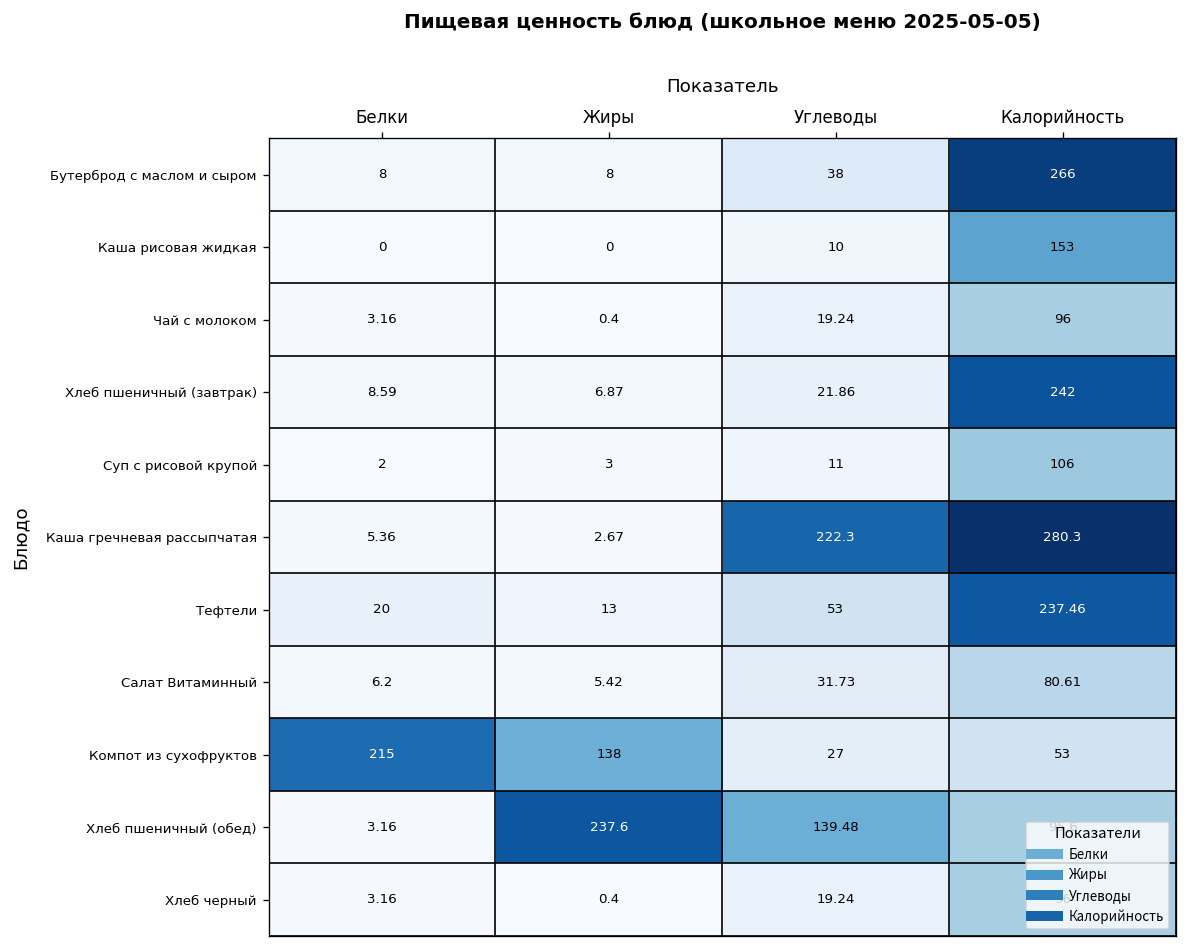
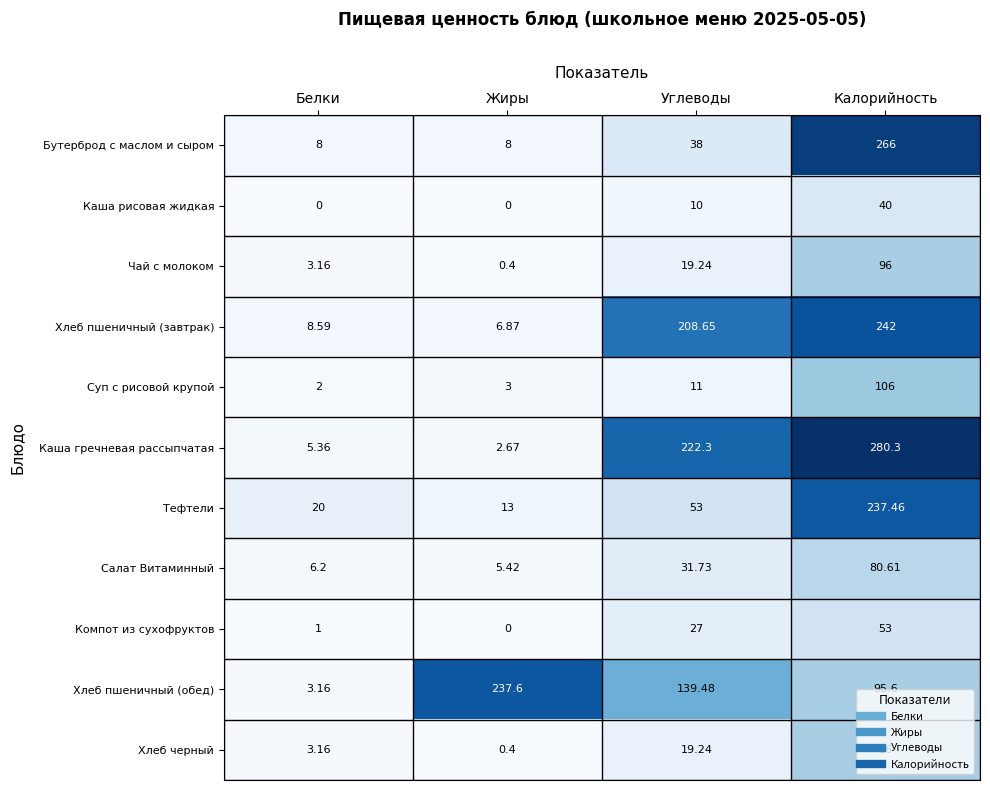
  {
    "Бутерброд с маслом и сыром": {
      "Белки": 8,
      "Жиры": 8,
      "Углеводы": 38,
      "Калорийность": 266
    },
    "Каша рисовая жидкая": {
      "Белки": 0,
      "Жиры": 0,
      "Углеводы": 10,
-     "Калорийность": 153
+     "Калорийность": 40
    },
    "Чай с молоком": {
      "Белки": 3.16,
      "Жиры": 0.4,
      "Углеводы": 19.24,
      "Калорийность": 96
    },
    "Хлеб пшеничный (завтрак)": {
      "Белки": 8.59,
      "Жиры": 6.87,
-     "Углеводы": 21.86,
+     "Углеводы": 208.65,
      "Калорийность": 242
    },
    "Суп с рисовой крупой": {
      "Белки": 2,
      "Жиры": 3,
      "Углеводы": 11,
      "Калорийность": 106
    },
    "Каша гречневая рассыпчатая": {
      "Белки": 5.36,
      "Жиры": 2.67,
      "Углеводы": 222.3,
      "Калорийность": 280.3
    },
    "Тефтели": {
      "Белки": 20,
      "Жиры": 13,
      "Углеводы": 53,
      "Калорийность": 237.46
    },
    "Салат Витаминный": {
      "Белки": 6.2,
      "Жиры": 5.42,
      "Углеводы": 31.73,
      "Калорийность": 80.61
    },
    "Компот из сухофруктов": {
-     "Белки": 215,
-     "Жиры": 138,
+     "Белки": 1,
+     "Жиры": 0,
      "Углеводы": 27,
      "Калорийность": 53
    },
    "Хлеб пшеничный (обед)": {
      "Белки": 3.16,
      "Жиры": 237.6,
      "Углеводы": 139.48
    },
    "Хлеб черный": {
      "Белки": 3.16,
      "Жиры": 0.4,
      "Углеводы": 19.24
    }
  }
